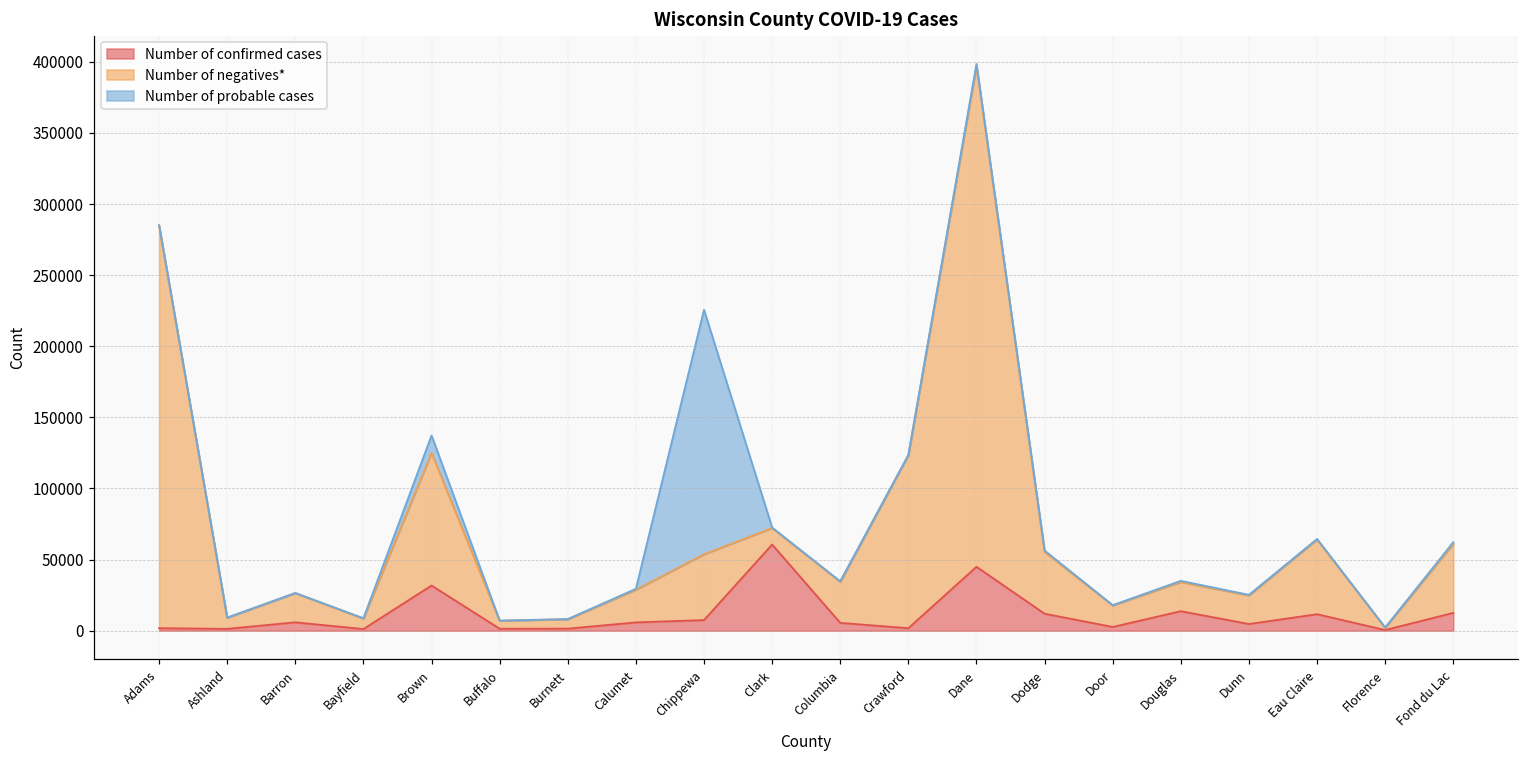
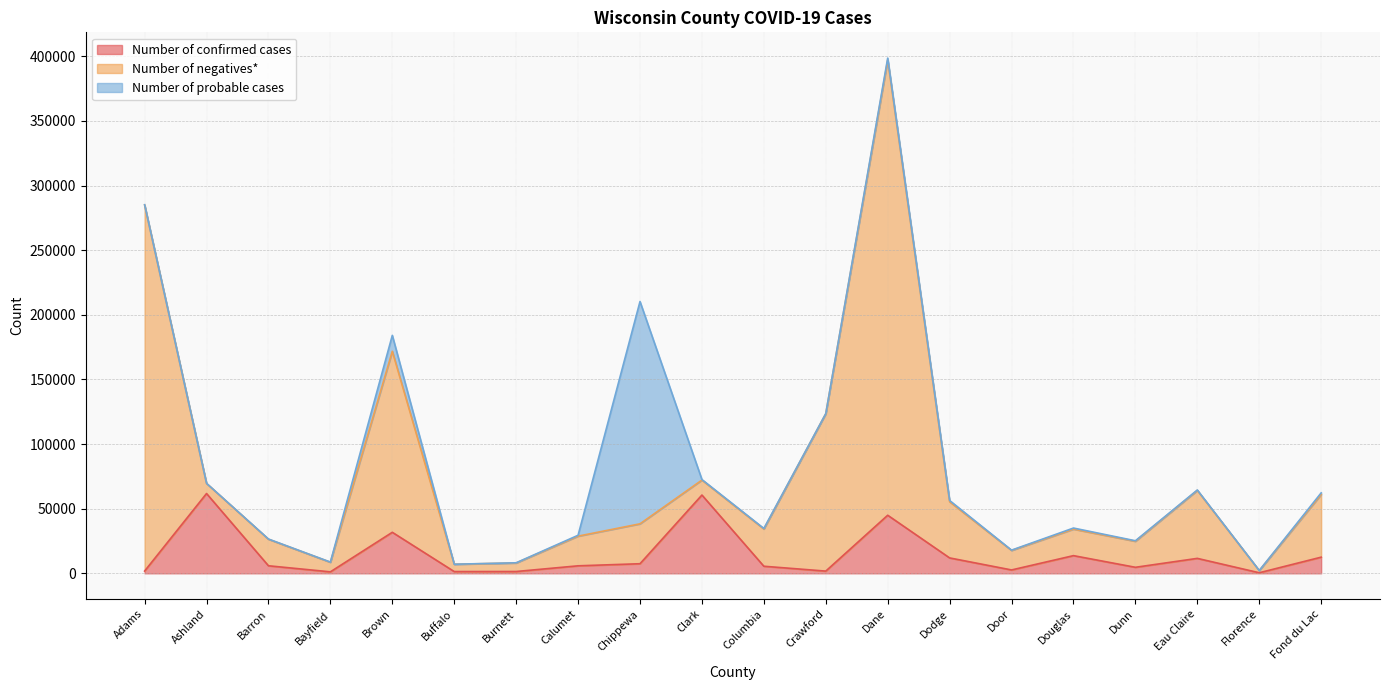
  {
    "Number of confirmed cases": {
      "Adams": 2000,
-     "Ashland": 1000,
+     "Ashland": 62000,
      "Barron": 6000,
      "Bayfield": 1000,
      "Brown": 32000,
      "Buffalo": 1000,
      "Burnett": 1000,
      "Calumet": 6000,
      "Chippewa": 7000,
      "Clark": 61000,
      "Columbia": 5000,
      "Crawford": 2000,
      "Dane": 45000,
      "Dodge": 12000,
      "Door": 3000,
      "Douglas": 14000,
      "Dunn": 5000,
      "Eau Claire": 12000,
      "Fond du Lac": 13000
    },
    "Number of negatives*": {
-     "Brown": 93000,
-     "Chippewa": 46000
+     "Brown": 140000,
+     "Chippewa": 31000
    },
    "Number of probable cases": {
      "Brown": 12000,
      "Chippewa": 172000
    }
  }
